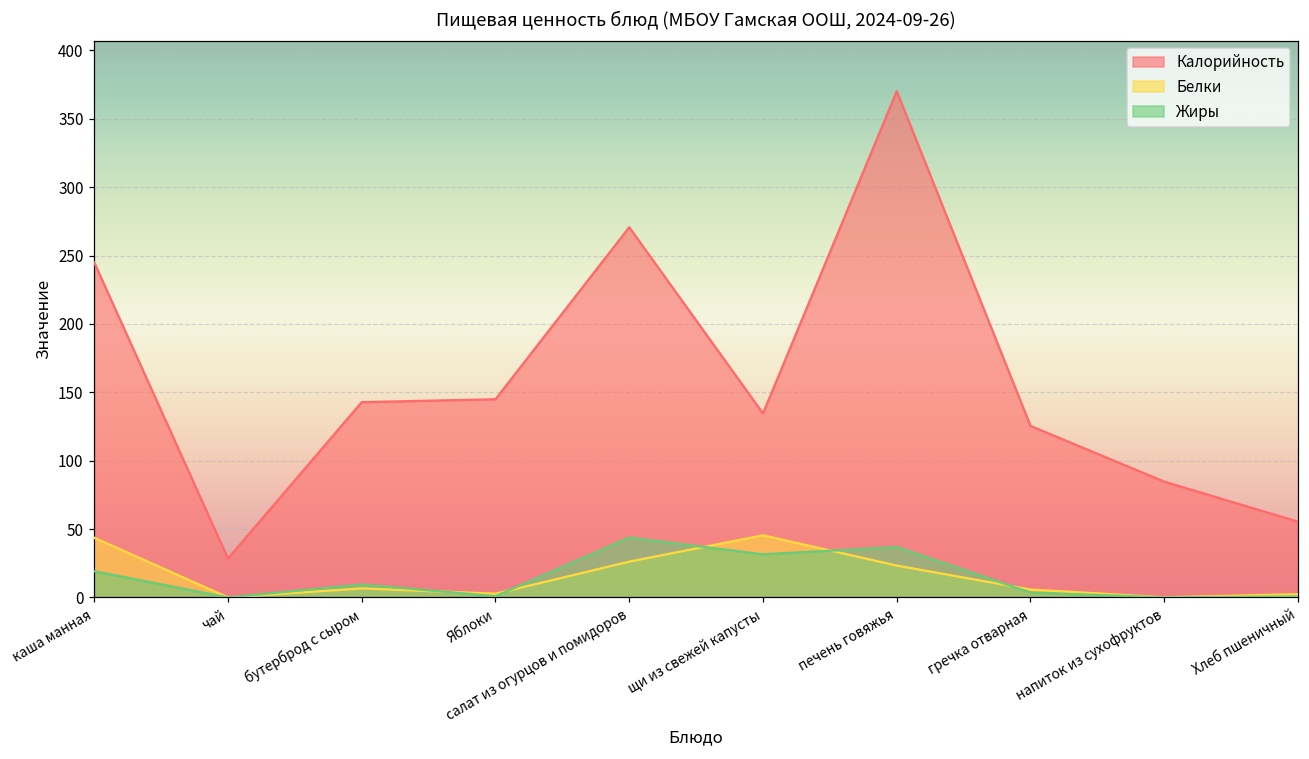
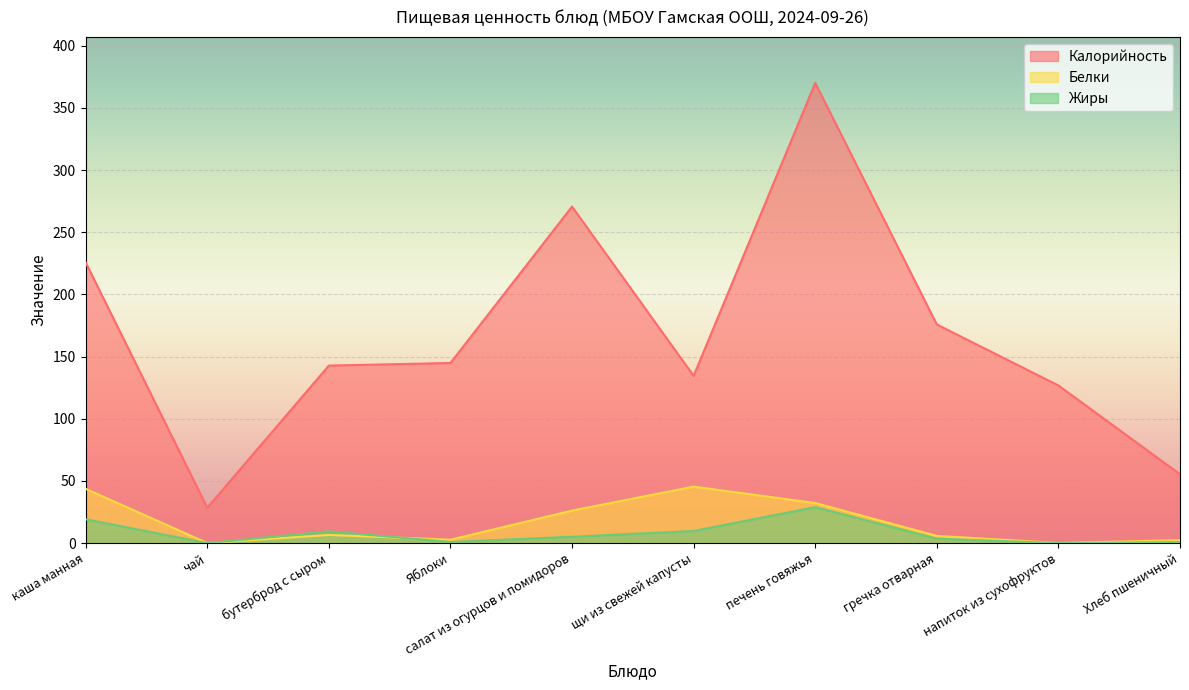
  {
    "Калорийность": {
-     "каша манная": 245,
+     "каша манная": 226,
      "чай": 28,
      "бутерброд с сыром": 143,
      "Яблоки": 145,
      "салат из огурцов и помидоров": 271,
      "щи из свежей капусты": 135,
      "печень говяжья": 370,
-     "гречка отварная": 125,
-     "напиток из сухофруктов": 85,
+     "гречка отварная": 176,
+     "напиток из сухофруктов": 127,
      "Хлеб пшеничный": 55
    },
    "Белки": {
      "каша манная": 44,
      "бутерброд с сыром": 7,
      "салат из огурцов и помидоров": 26,
      "щи из свежей капусты": 45,
-     "печень говяжья": 23,
+     "печень говяжья": 32,
      "гречка отварная": 6
    },
    "Жиры": {
      "каша манная": 19,
      "бутерброд с сыром": 9,
-     "салат из огурцов и помидоров": 44,
-     "щи из свежей капусты": 32,
-     "печень говяжья": 37,
+     "салат из огурцов и помидоров": 5,
+     "щи из свежей капусты": 10,
+     "печень говяжья": 29,
      "гречка отварная": 4
    }
  }
